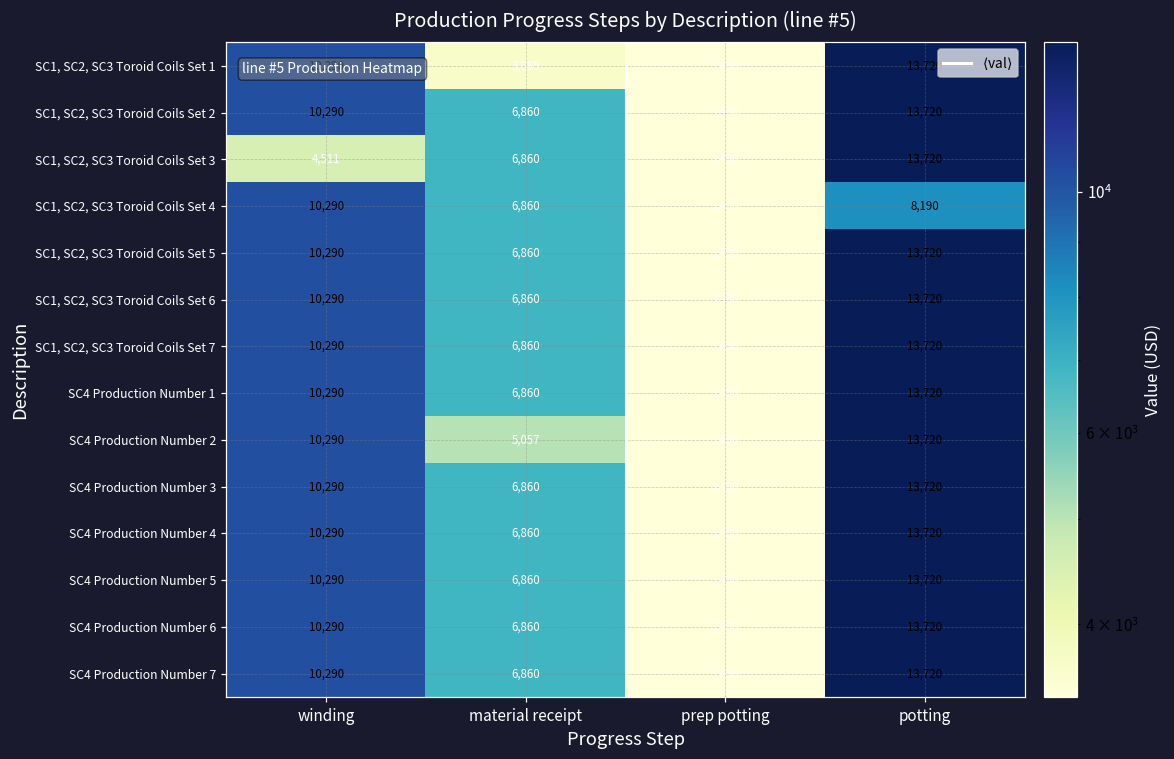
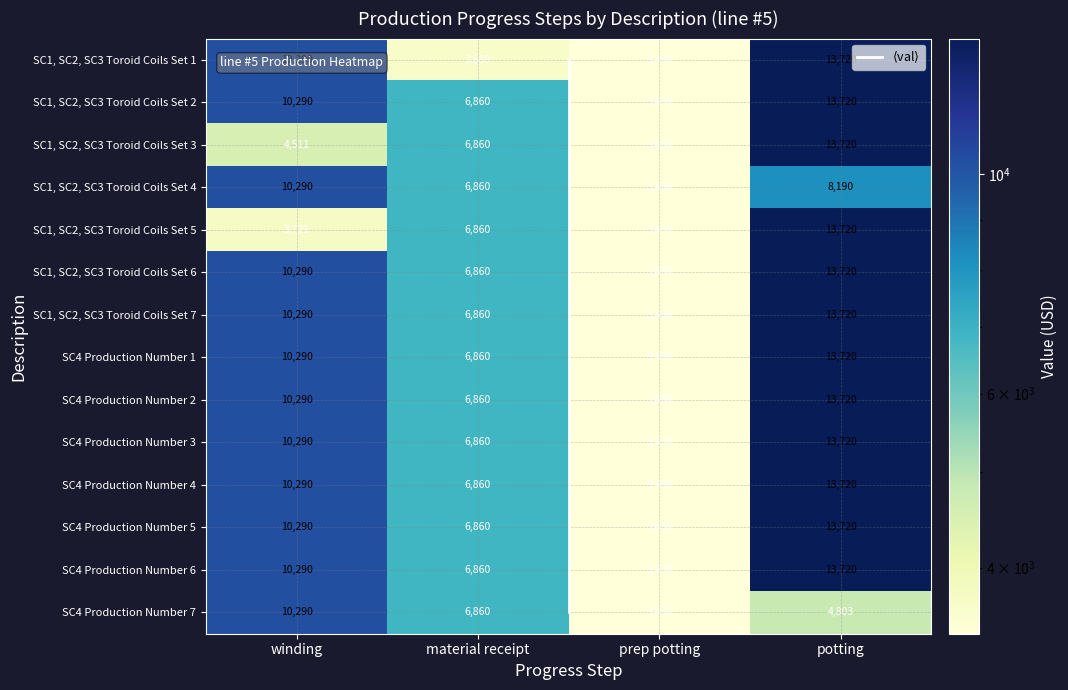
  {
    "SC1, SC2, SC3 Toroid Coils Set 1": {
      "material receipt": "3,689"
    },
    "SC1, SC2, SC3 Toroid Coils Set 2": {
      "winding": "10,290",
      "material receipt": "6,860",
      "potting": "13,720"
    },
    "SC1, SC2, SC3 Toroid Coils Set 3": {
      "winding": "4,511",
      "material receipt": "6,860",
      "potting": "13,720"
    },
    "SC1, SC2, SC3 Toroid Coils Set 4": {
      "winding": "10,290",
      "material receipt": "6,860",
      "potting": "8,190"
    },
    "SC1, SC2, SC3 Toroid Coils Set 5": {
-     "winding": "10,290",
+     "winding": "3,721",
      "material receipt": "6,860",
      "potting": "13,720"
    },
    "SC1, SC2, SC3 Toroid Coils Set 6": {
      "winding": "10,290",
      "material receipt": "6,860",
      "potting": "13,720"
    },
    "SC1, SC2, SC3 Toroid Coils Set 7": {
      "winding": "10,290",
      "material receipt": "6,860",
      "potting": "13,720"
    },
    "SC4 Production Number 1": {
      "winding": "10,290",
      "material receipt": "6,860",
      "potting": "13,720"
    },
    "SC4 Production Number 2": {
      "winding": "10,290",
-     "material receipt": "5,057",
+     "material receipt": "6,860",
      "potting": "13,720"
    },
    "SC4 Production Number 3": {
      "winding": "10,290",
      "material receipt": "6,860",
      "potting": "13,720"
    },
    "SC4 Production Number 4": {
      "winding": "10,290",
      "material receipt": "6,860",
      "potting": "13,720"
    },
    "SC4 Production Number 5": {
      "winding": "10,290",
      "material receipt": "6,860",
      "potting": "13,720"
    },
    "SC4 Production Number 6": {
      "winding": "10,290",
      "material receipt": "6,860",
      "potting": "13,720"
    },
    "SC4 Production Number 7": {
      "winding": "10,290",
      "material receipt": "6,860",
-     "potting": "13,720"
+     "potting": "4,803"
    }
  }
